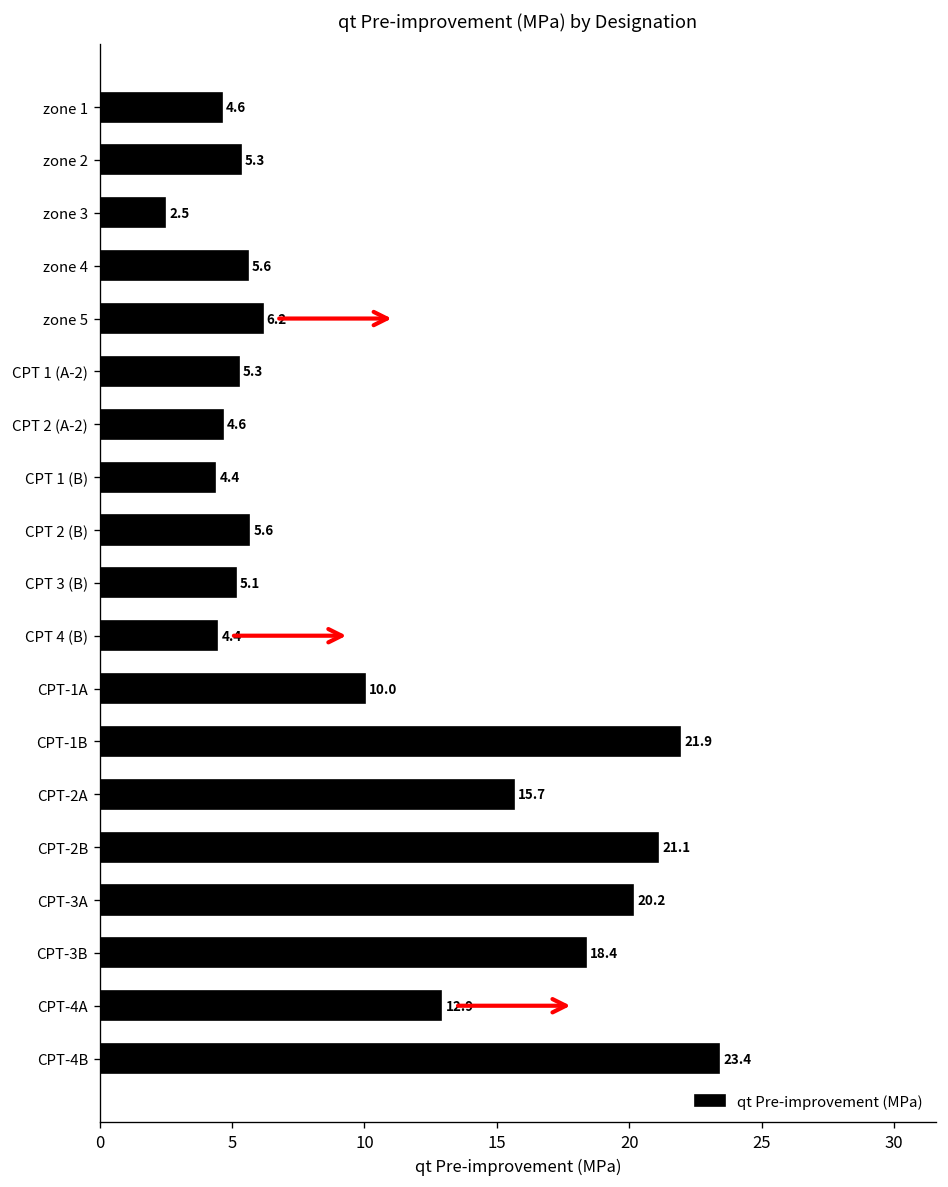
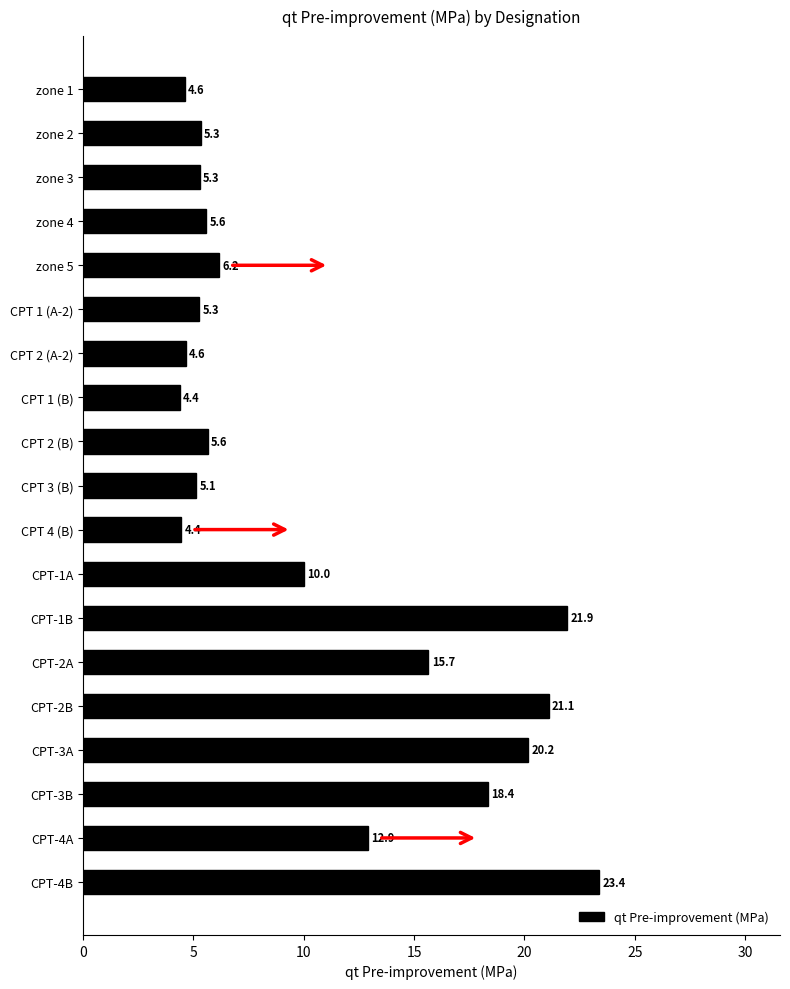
  {
    "zone 1": 4.6,
    "zone 2": 5.3,
-   "zone 3": 2.5,
+   "zone 3": 5.3,
    "zone 4": 5.6,
    "zone 5": 6.2,
    "CPT 1 (A-2)": 5.3,
    "CPT 2 (A-2)": 4.6,
    "CPT 1 (B)": 4.4,
    "CPT 2 (B)": 5.6,
    "CPT 3 (B)": 5.1,
    "CPT 4 (B)": 4.4,
    "CPT-1A": 10.0,
    "CPT-1B": 21.9,
    "CPT-2A": 15.7,
    "CPT-2B": 21.1,
    "CPT-3A": 20.2,
    "CPT-3B": 18.4,
    "CPT-4A": 12.9,
    "CPT-4B": 23.4
  }
